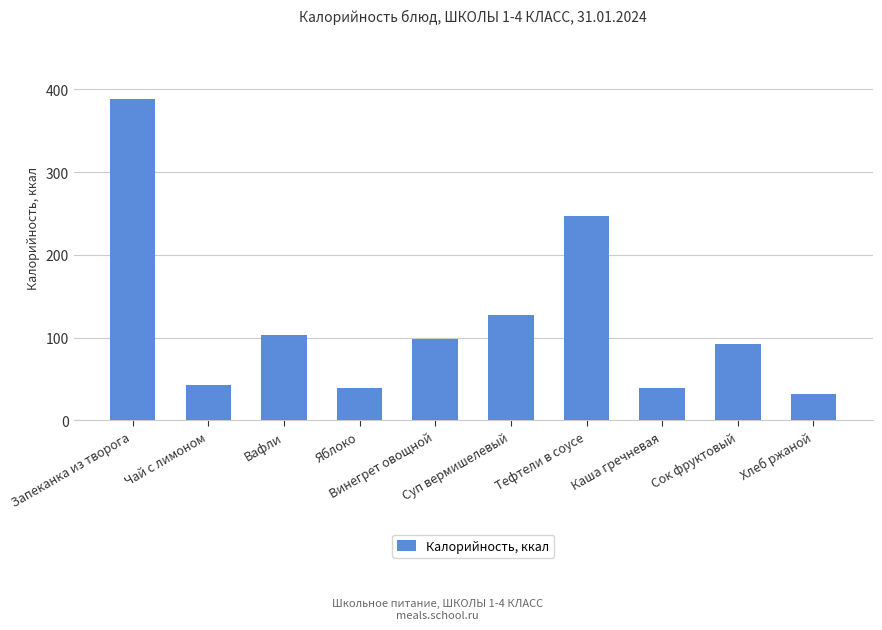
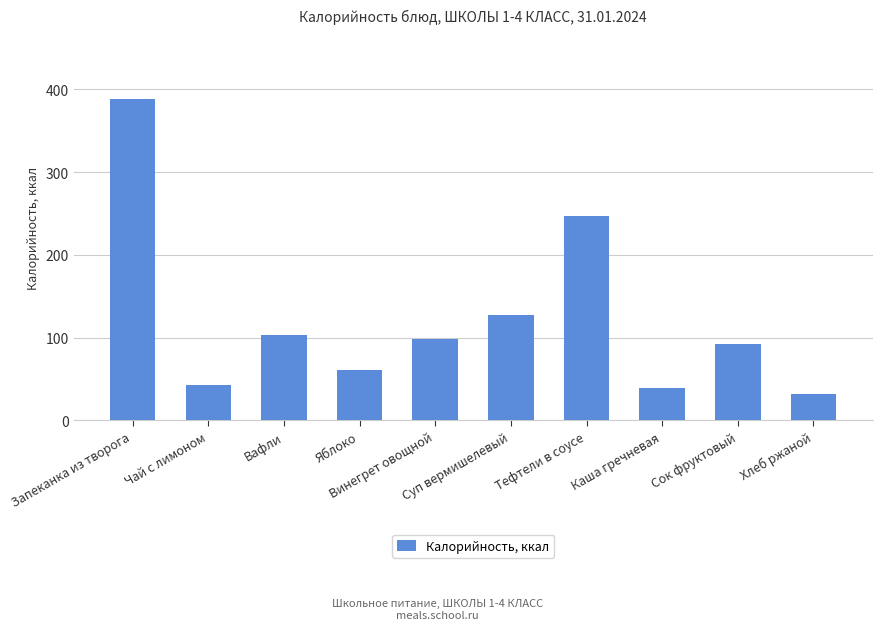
  {
    "Запеканка из творога": 390,
    "Чай с лимоном": 40,
    "Вафли": 100,
-   "Яблоко": 40,
+   "Яблоко": 60,
    "Винегрет овощной": 100,
    "Суп вермишелевый": 130,
    "Тефтели в соусе": 250,
    "Каша гречневая": 40,
    "Сок фруктовый": 90,
    "Хлеб ржаной": 30
  }
